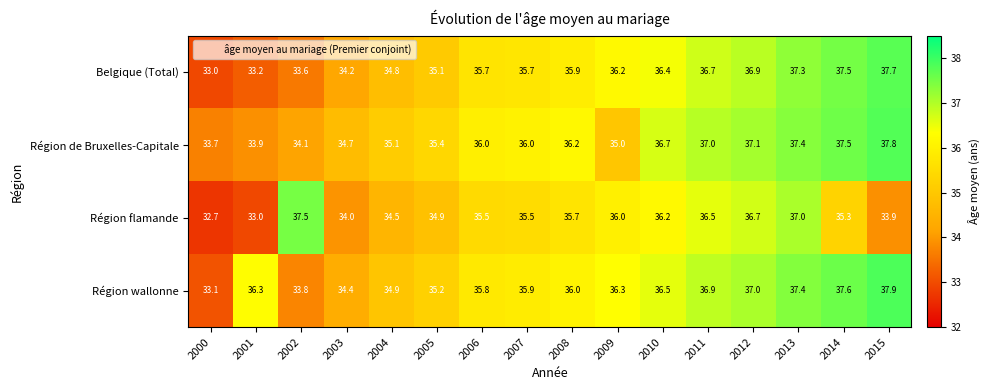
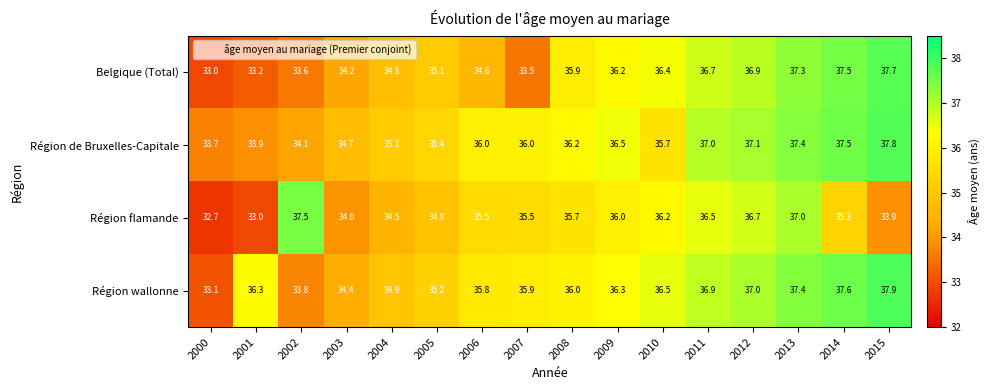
  {
    "Belgique (Total)": {
      "2000": 33.0,
      "2001": 33.2,
      "2002": 33.6,
      "2003": 34.2,
      "2004": 34.8,
      "2005": 35.1,
-     "2006": 35.7,
-     "2007": 35.7,
+     "2006": 34.6,
+     "2007": 33.5,
      "2008": 35.9,
      "2009": 36.2,
      "2010": 36.4,
      "2011": 36.7,
      "2012": 36.9,
      "2013": 37.3,
      "2014": 37.5,
      "2015": 37.7
    },
    "Région de Bruxelles-Capitale": {
      "2000": 33.7,
      "2001": 33.9,
      "2002": 34.1,
      "2003": 34.7,
      "2004": 35.1,
      "2005": 35.4,
      "2006": 36.0,
      "2007": 36.0,
      "2008": 36.2,
-     "2009": 35.0,
-     "2010": 36.7,
+     "2009": 36.5,
+     "2010": 35.7,
      "2011": 37.0,
      "2012": 37.1,
      "2013": 37.4,
      "2014": 37.5,
      "2015": 37.8
    },
    "Région flamande": {
      "2000": 32.7,
      "2001": 33.0,
      "2002": 37.5,
      "2003": 34.0,
      "2004": 34.5,
      "2005": 34.9,
      "2006": 35.5,
      "2007": 35.5,
      "2008": 35.7,
      "2009": 36.0,
      "2010": 36.2,
      "2011": 36.5,
      "2012": 36.7,
      "2013": 37.0,
      "2014": 35.3,
      "2015": 33.9
    },
    "Région wallonne": {
      "2000": 33.1,
      "2001": 36.3,
      "2002": 33.8,
      "2003": 34.4,
      "2004": 34.9,
      "2005": 35.2,
      "2006": 35.8,
      "2007": 35.9,
      "2008": 36.0,
      "2009": 36.3,
      "2010": 36.5,
      "2011": 36.9,
      "2012": 37.0,
      "2013": 37.4,
      "2014": 37.6,
      "2015": 37.9
    }
  }
